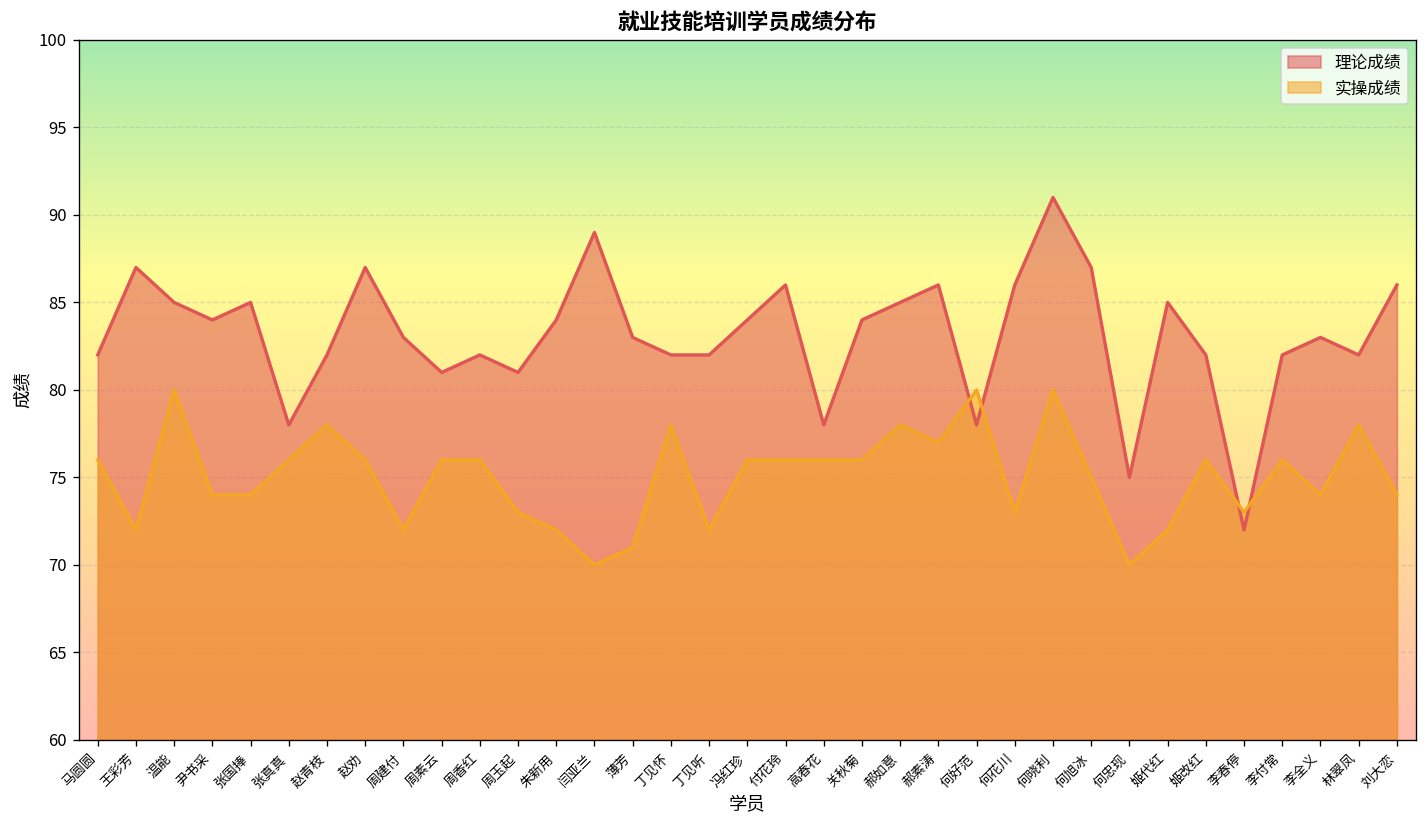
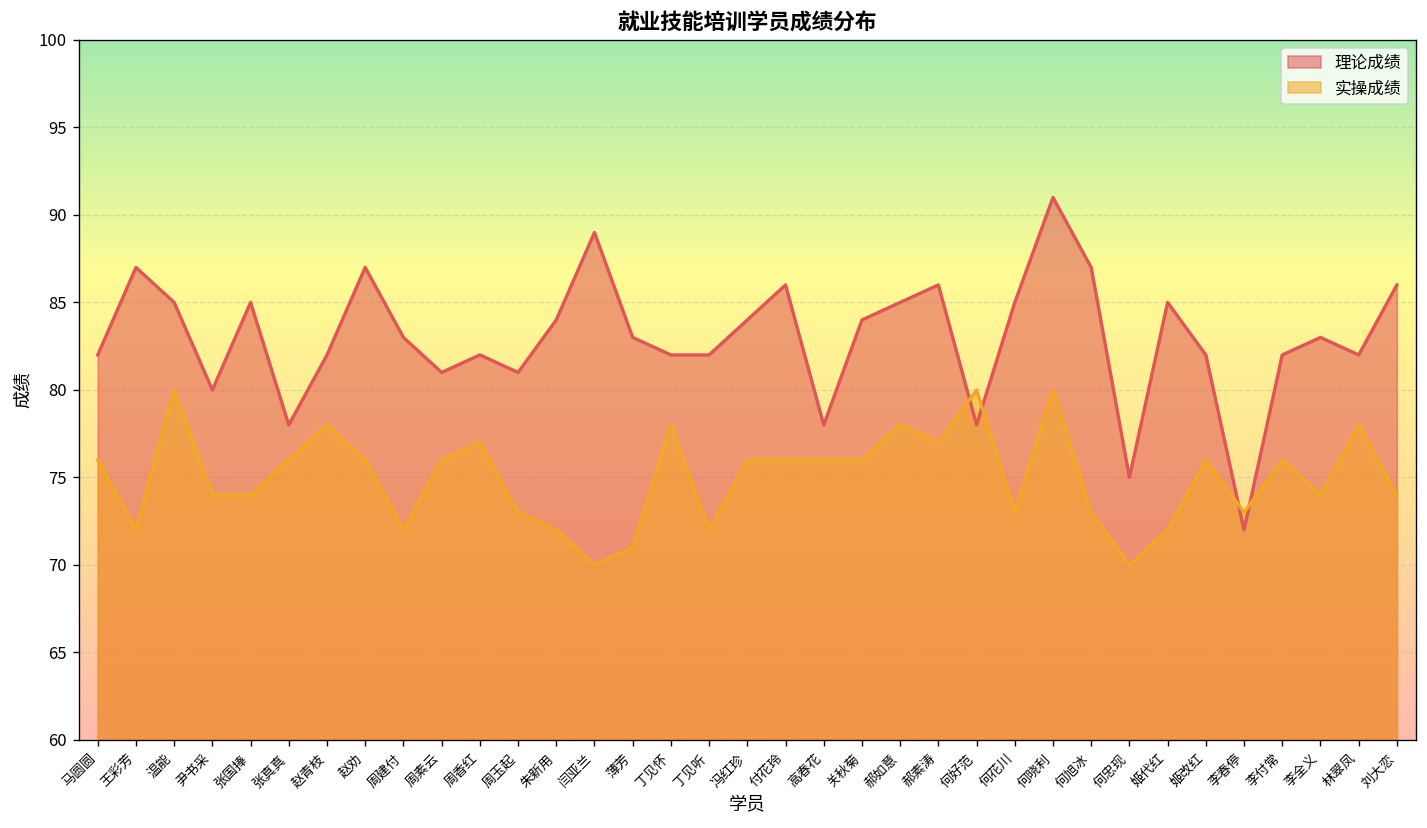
  {
    "理论成绩": {
      "马圆圆": 82,
      "王彩芳": 87,
      "温能": 85,
-     "尹书采": 84,
+     "尹书采": 80,
      "张国捧": 85,
      "张真真": 78,
      "赵青枝": 82,
      "赵劝": 87,
      "周建付": 83,
      "周素云": 81,
      "周香红": 82,
      "周玉起": 81,
      "朱新用": 84,
      "闫亚兰": 89,
      "薄芳": 83,
      "丁见怀": 82,
      "丁见听": 82,
      "冯红珍": 84,
      "付花玲": 86,
      "高春花": 78,
      "关秋菊": 84,
      "郝如意": 85,
      "郝素涛": 86,
      "何好范": 78,
-     "何花川": 86,
+     "何花川": 85,
      "何晓利": 91,
      "何旭冰": 87,
      "何忠现": 75,
      "姬代红": 85,
      "姬改红": 82,
      "李春停": 72,
      "李付常": 82,
      "李全义": 83,
      "林翠凤": 82,
      "刘大恋": 86
    },
    "实操成绩": {
      "马圆圆": 76,
      "王彩芳": 72,
      "温能": 80,
      "尹书采": 74,
      "张国捧": 74,
      "张真真": 76,
      "赵青枝": 78,
      "赵劝": 76,
      "周建付": 72,
      "周素云": 76,
-     "周香红": 76,
+     "周香红": 77,
      "周玉起": 73,
      "朱新用": 72,
      "闫亚兰": 70,
      "薄芳": 71,
      "丁见怀": 78,
      "丁见听": 72,
      "冯红珍": 76,
      "付花玲": 76,
      "高春花": 76,
      "关秋菊": 76,
      "郝如意": 78,
      "郝素涛": 77,
      "何好范": 80,
      "何花川": 73,
      "何晓利": 80,
-     "何旭冰": 75,
+     "何旭冰": 73,
      "何忠现": 70,
      "姬代红": 72,
      "姬改红": 76,
      "李春停": 73,
      "李付常": 76,
      "李全义": 74,
      "林翠凤": 78,
      "刘大恋": 74
    }
  }
